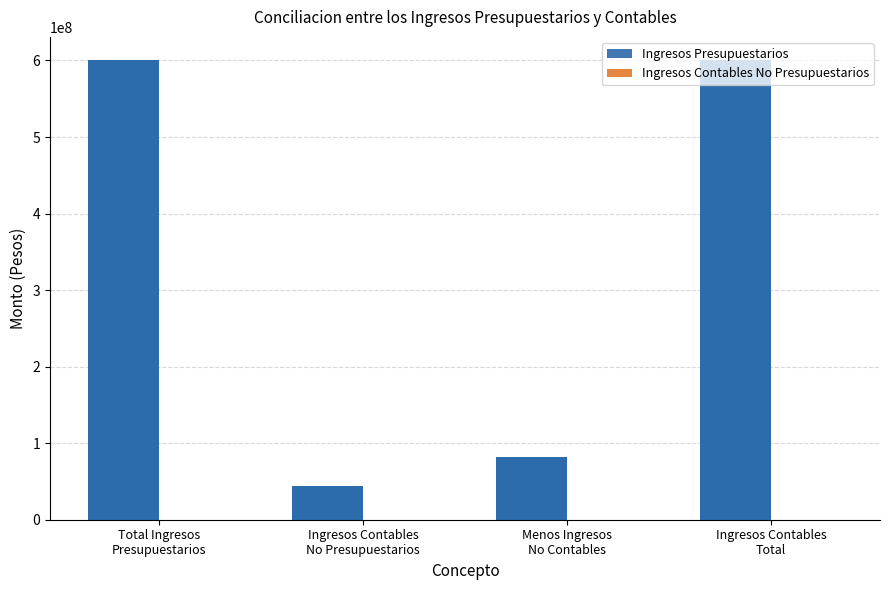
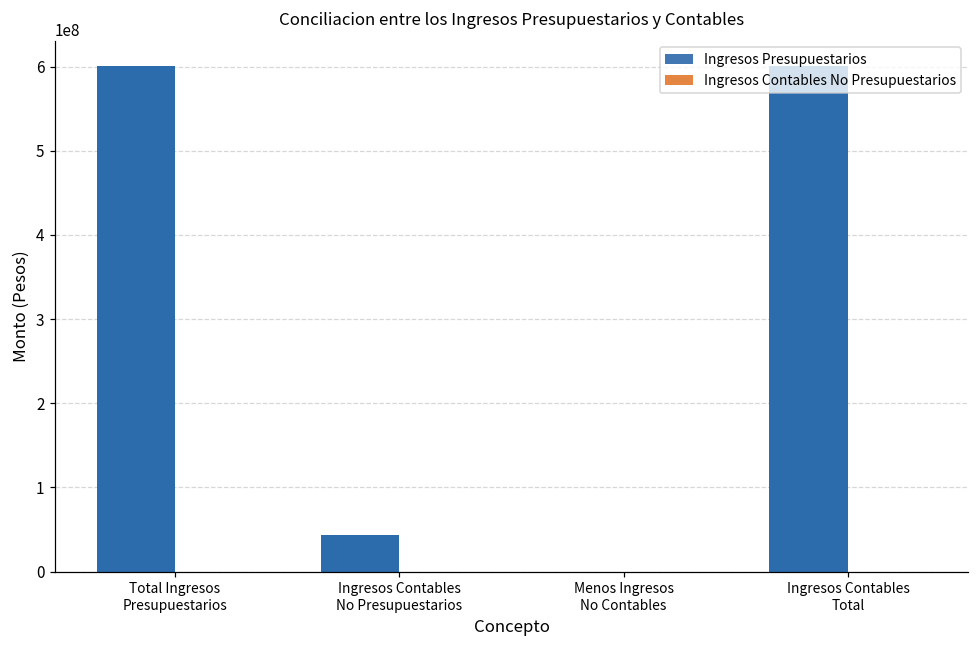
  {
    "Ingresos Presupuestarios": {
      "Total Ingresos Presupuestarios": 600000000,
      "Ingresos Contables No Presupuestarios": 40000000,
-     "Menos Ingresos No Contables": 80000000
+     "Menos Ingresos No Contables": 0
    },
    "Ingresos Contables No Presupuestarios": {
      "Total Ingresos Presupuestarios": 0,
      "Ingresos Contables No Presupuestarios": 0,
      "Menos Ingresos No Contables": 0,
      "Ingresos Contables Total": 0
    }
  }
